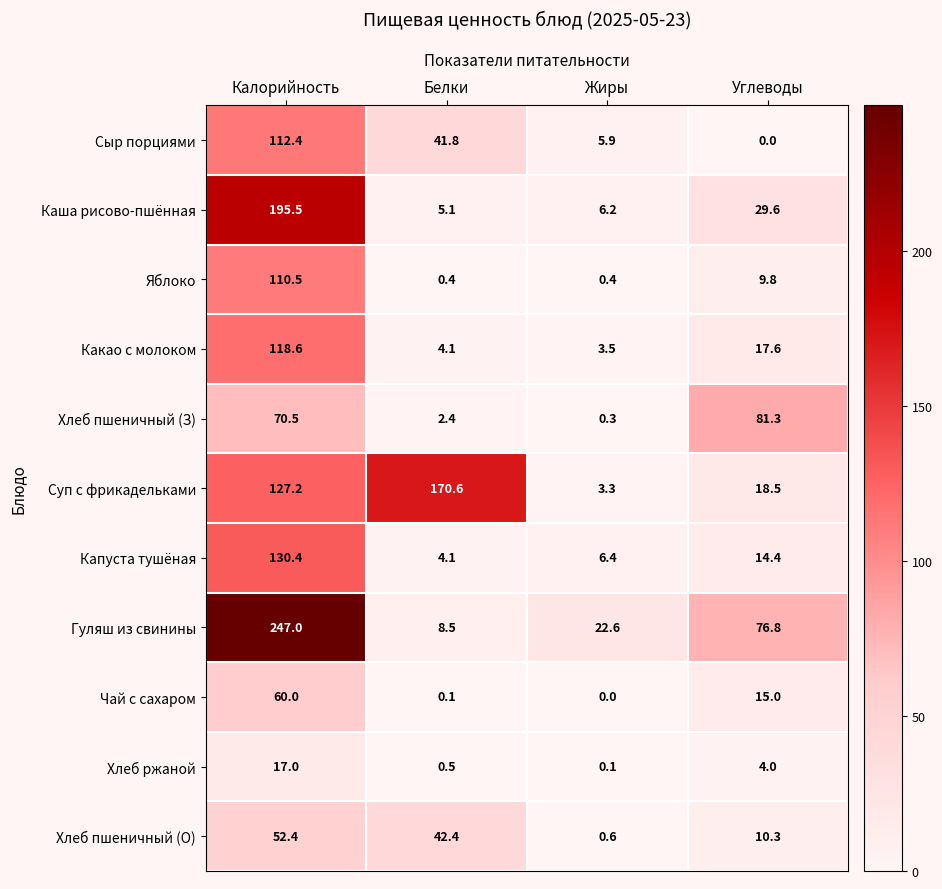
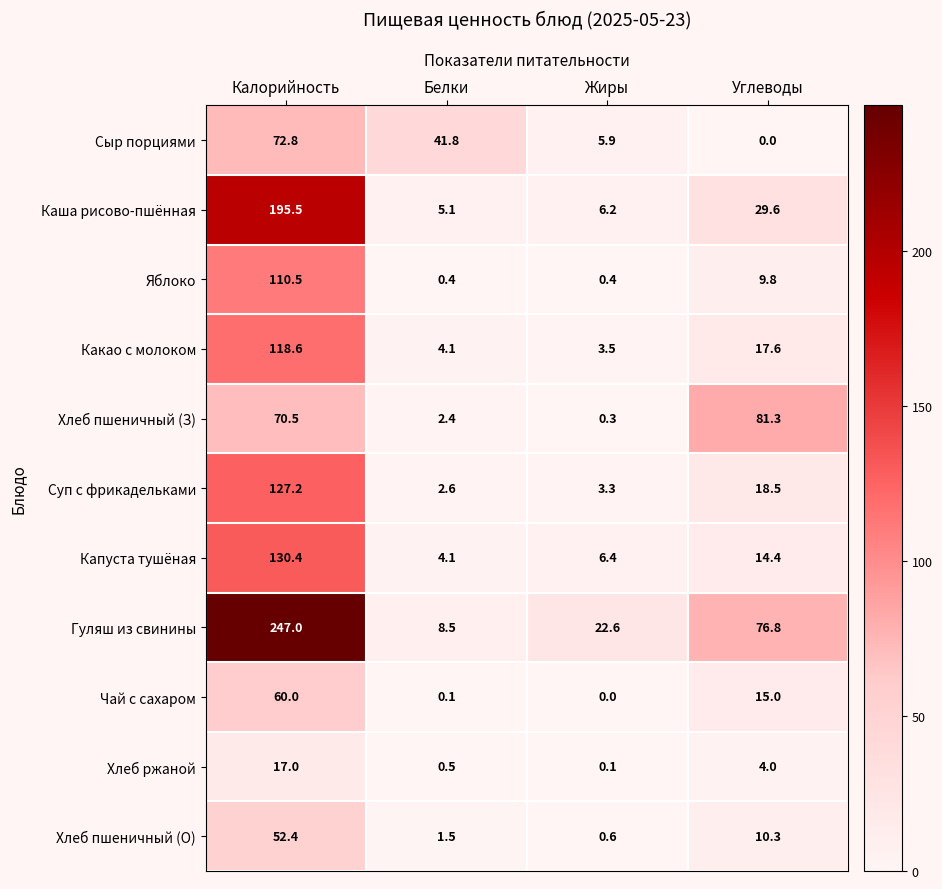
  {
    "Сыр порциями": {
-     "Калорийность": 112.4,
+     "Калорийность": 72.8,
      "Белки": 41.8,
      "Жиры": 5.9,
      "Углеводы": 0.0
    },
    "Каша рисово-пшённая": {
      "Калорийность": 195.5,
      "Белки": 5.1,
      "Жиры": 6.2,
      "Углеводы": 29.6
    },
    "Яблоко": {
      "Калорийность": 110.5,
      "Белки": 0.4,
      "Жиры": 0.4,
      "Углеводы": 9.8
    },
    "Какао с молоком": {
      "Калорийность": 118.6,
      "Белки": 4.1,
      "Жиры": 3.5,
      "Углеводы": 17.6
    },
    "Хлеб пшеничный (З)": {
      "Калорийность": 70.5,
      "Белки": 2.4,
      "Жиры": 0.3,
      "Углеводы": 81.3
    },
    "Суп с фрикадельками": {
      "Калорийность": 127.2,
-     "Белки": 170.6,
+     "Белки": 2.6,
      "Жиры": 3.3,
      "Углеводы": 18.5
    },
    "Капуста тушёная": {
      "Калорийность": 130.4,
      "Белки": 4.1,
      "Жиры": 6.4,
      "Углеводы": 14.4
    },
    "Гуляш из свинины": {
      "Калорийность": 247.0,
      "Белки": 8.5,
      "Жиры": 22.6,
      "Углеводы": 76.8
    },
    "Чай с сахаром": {
      "Калорийность": 60.0,
      "Белки": 0.1,
      "Жиры": 0.0,
      "Углеводы": 15.0
    },
    "Хлеб ржаной": {
      "Калорийность": 17.0,
      "Белки": 0.5,
      "Жиры": 0.1,
      "Углеводы": 4.0
    },
    "Хлеб пшеничный (О)": {
      "Калорийность": 52.4,
-     "Белки": 42.4,
+     "Белки": 1.5,
      "Жиры": 0.6,
      "Углеводы": 10.3
    }
  }
